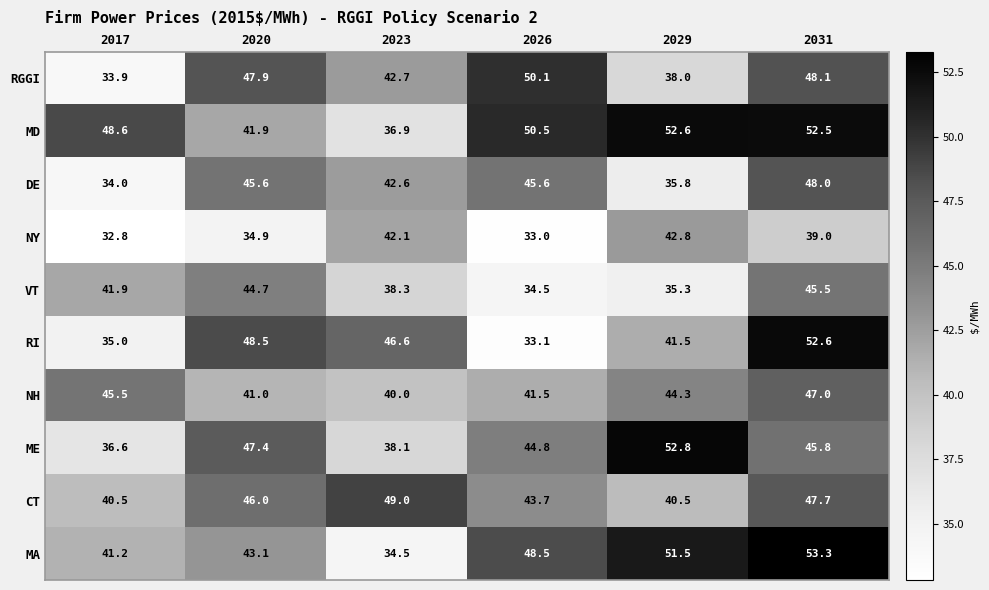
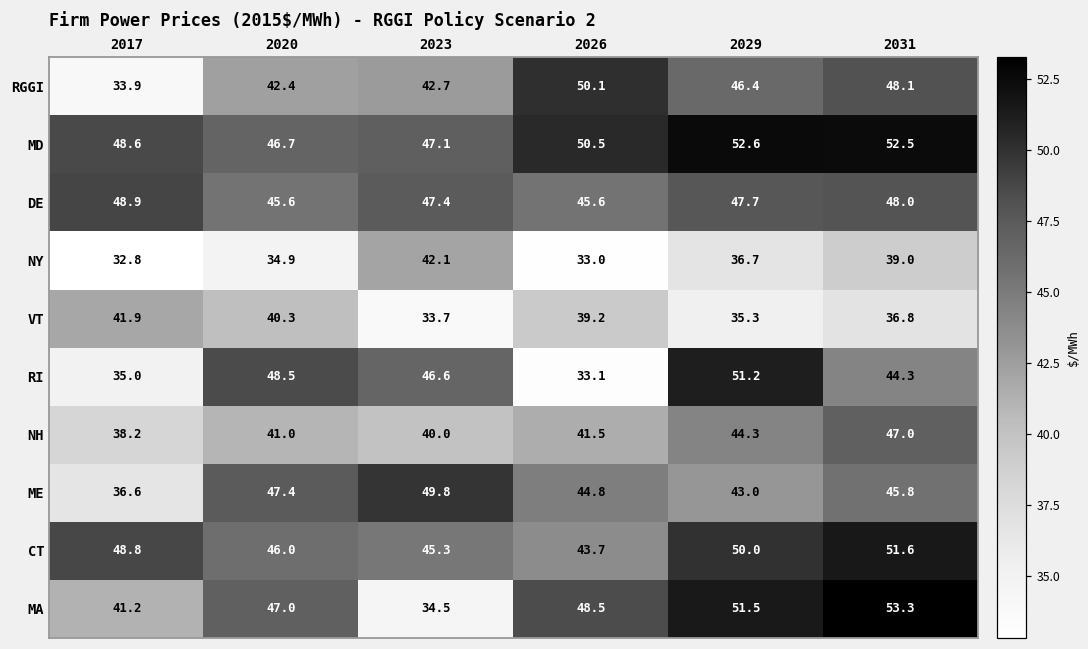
  {
    "RGGI": {
      "2017": 33.9,
-     "2020": 47.9,
+     "2020": 42.4,
      "2023": 42.7,
      "2026": 50.1,
-     "2029": 38.0,
+     "2029": 46.4,
      "2031": 48.1
    },
    "MD": {
      "2017": 48.6,
-     "2020": 41.9,
-     "2023": 36.9,
+     "2020": 46.7,
+     "2023": 47.1,
      "2026": 50.5,
      "2029": 52.6,
      "2031": 52.5
    },
    "DE": {
-     "2017": 34.0,
+     "2017": 48.9,
      "2020": 45.6,
-     "2023": 42.6,
+     "2023": 47.4,
      "2026": 45.6,
-     "2029": 35.8,
+     "2029": 47.7,
      "2031": 48.0
    },
    "NY": {
      "2017": 32.8,
      "2020": 34.9,
      "2023": 42.1,
      "2026": 33.0,
-     "2029": 42.8,
+     "2029": 36.7,
      "2031": 39.0
    },
    "VT": {
      "2017": 41.9,
-     "2020": 44.7,
-     "2023": 38.3,
-     "2026": 34.5,
+     "2020": 40.3,
+     "2023": 33.7,
+     "2026": 39.2,
      "2029": 35.3,
-     "2031": 45.5
+     "2031": 36.8
    },
    "RI": {
      "2017": 35.0,
      "2020": 48.5,
      "2023": 46.6,
      "2026": 33.1,
-     "2029": 41.5,
-     "2031": 52.6
+     "2029": 51.2,
+     "2031": 44.3
    },
    "NH": {
-     "2017": 45.5,
+     "2017": 38.2,
      "2020": 41.0,
      "2023": 40.0,
      "2026": 41.5,
      "2029": 44.3,
      "2031": 47.0
    },
    "ME": {
      "2017": 36.6,
      "2020": 47.4,
-     "2023": 38.1,
+     "2023": 49.8,
      "2026": 44.8,
-     "2029": 52.8,
+     "2029": 43.0,
      "2031": 45.8
    },
    "CT": {
-     "2017": 40.5,
+     "2017": 48.8,
      "2020": 46.0,
-     "2023": 49.0,
+     "2023": 45.3,
      "2026": 43.7,
-     "2029": 40.5,
-     "2031": 47.7
+     "2029": 50.0,
+     "2031": 51.6
    },
    "MA": {
      "2017": 41.2,
-     "2020": 43.1,
+     "2020": 47.0,
      "2023": 34.5,
      "2026": 48.5,
      "2029": 51.5,
      "2031": 53.3
    }
  }
